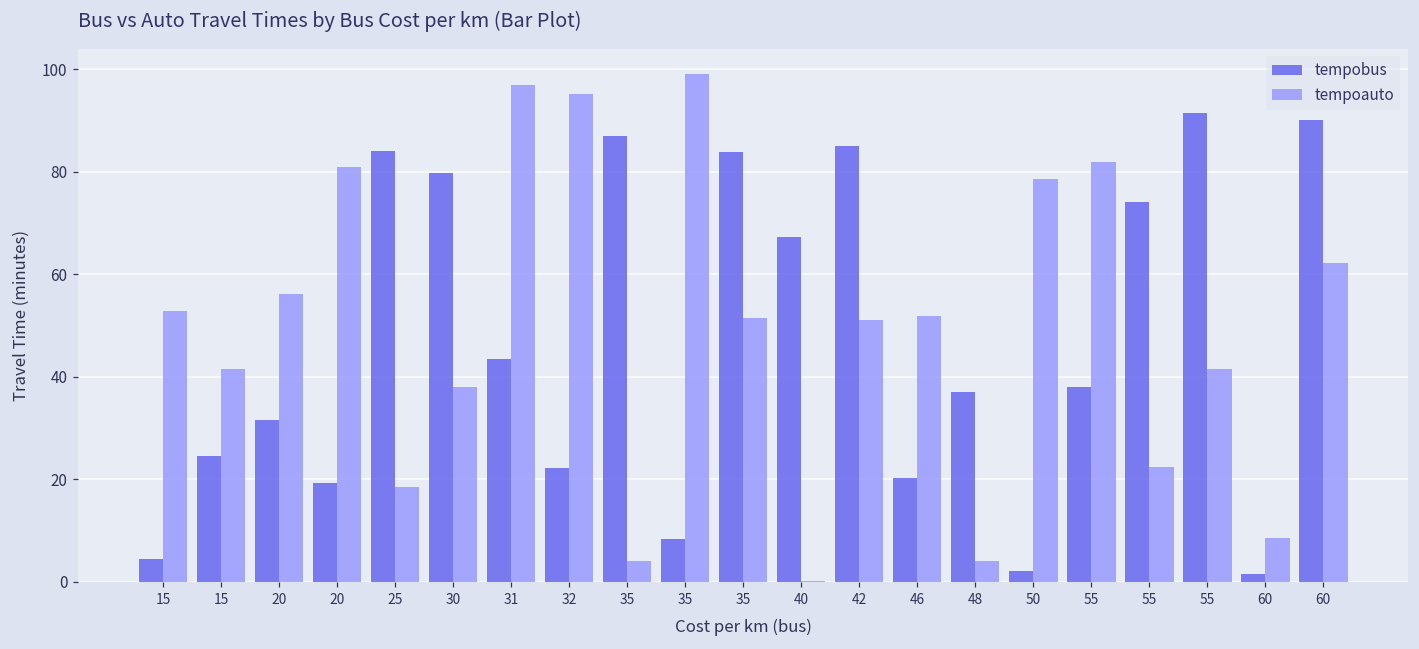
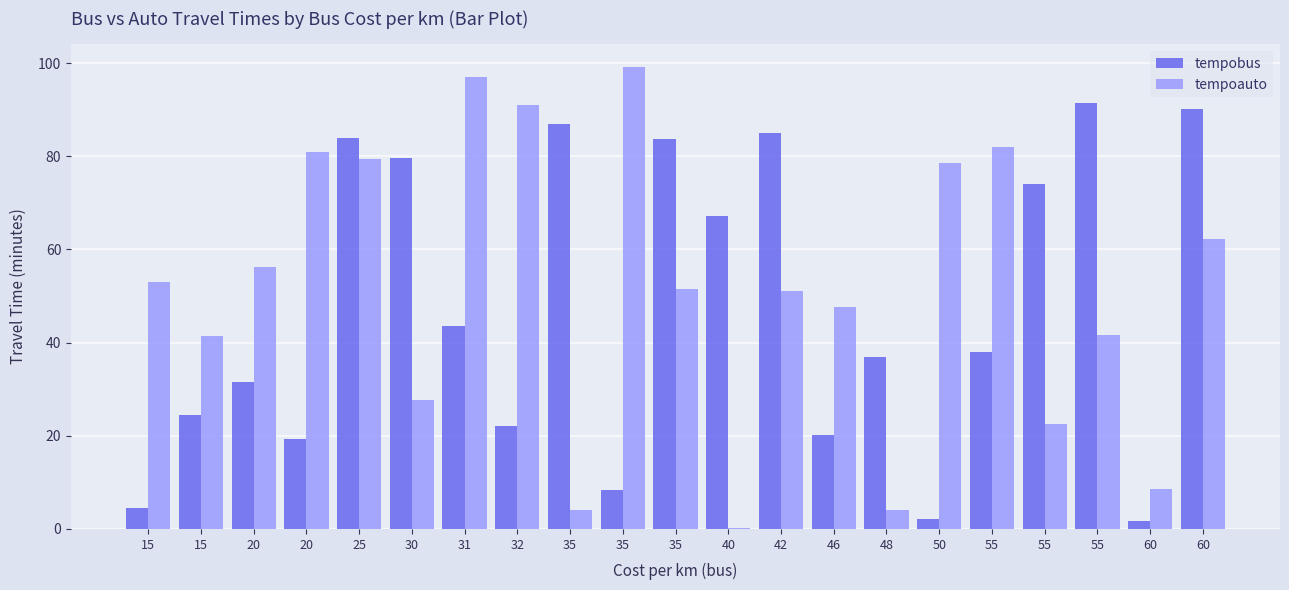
  {
    "tempobus": {
      "25": 84,
      "30": 80,
      "31": 44,
      "32": 22,
      "40": 67,
      "42": 85,
      "46": 20,
      "48": 37,
      "50": 2
    },
    "tempoauto": {
-     "25": 19,
-     "30": 38,
+     "25": 79,
+     "30": 28,
      "31": 97,
-     "32": 95,
+     "32": 91,
      "42": 51,
-     "46": 52,
+     "46": 48,
      "48": 4,
      "50": 79
    }
  }
